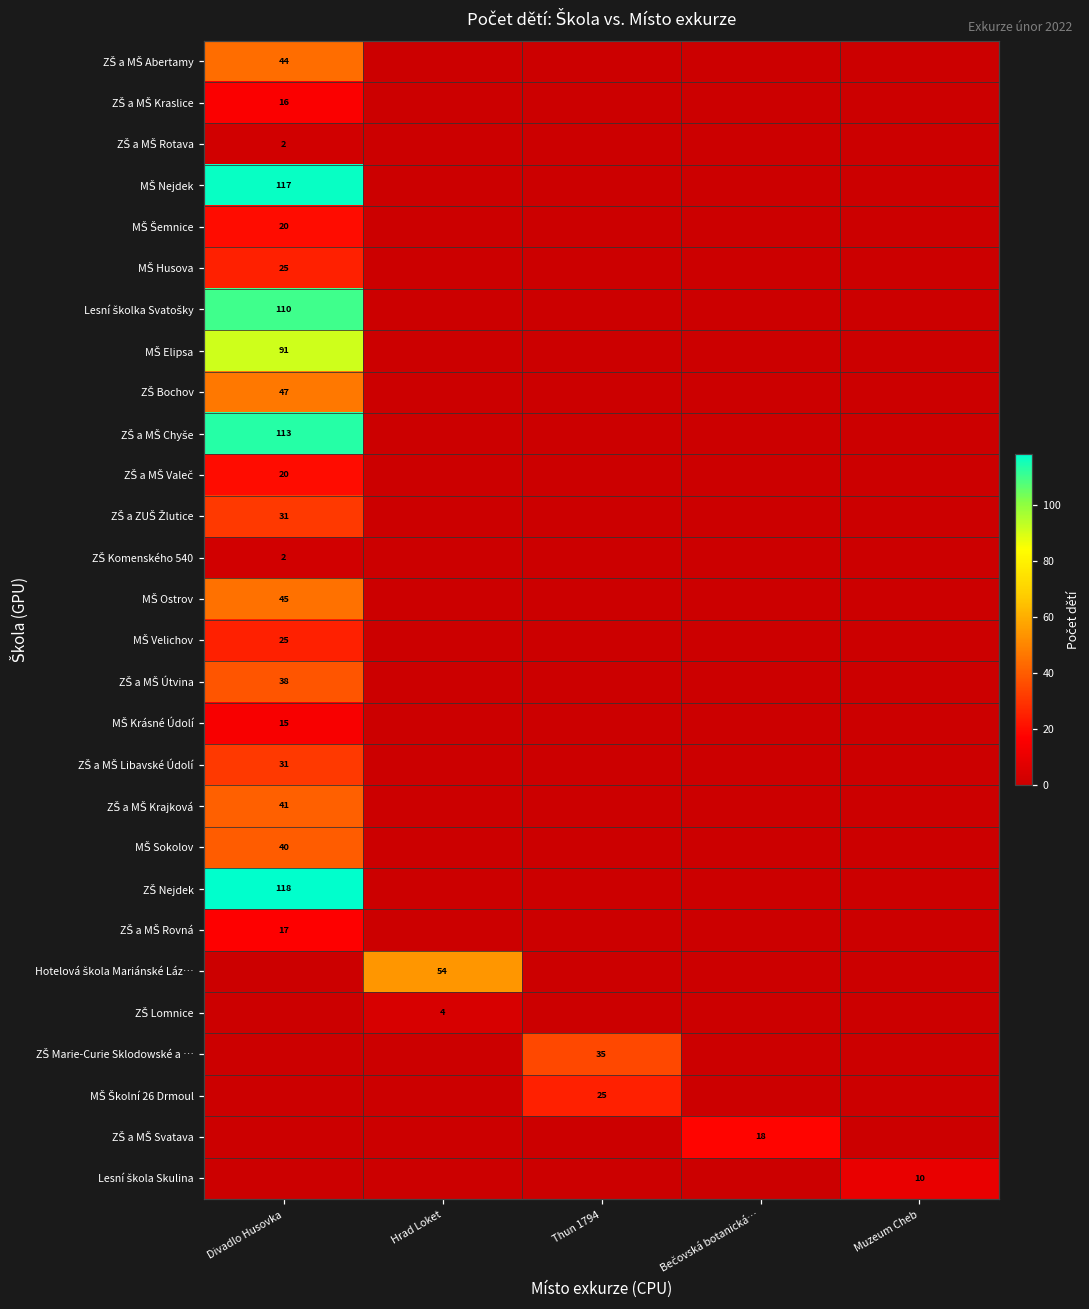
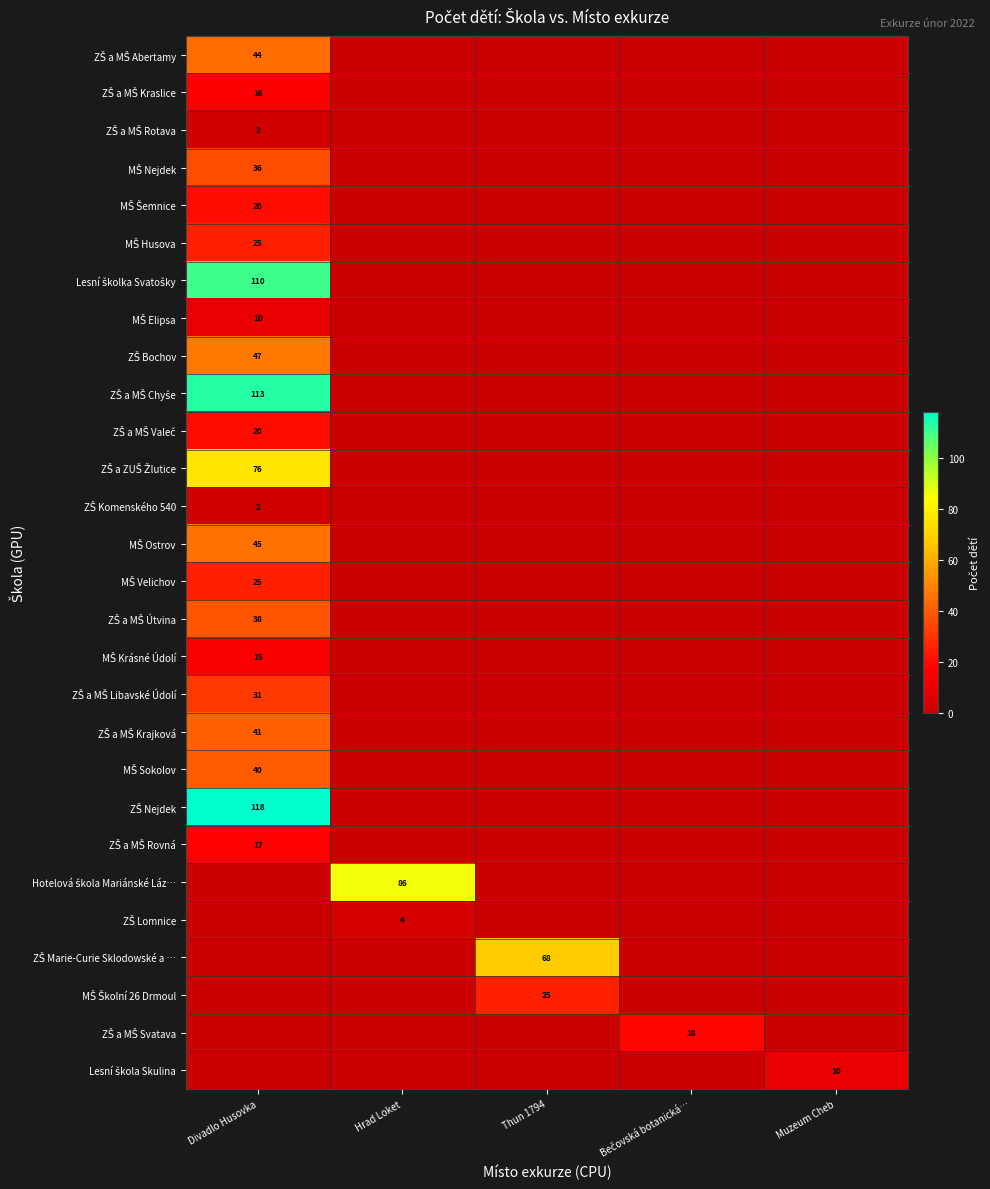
  {
    "ZŠ a MŠ Abertamy": {
      "Divadlo Husovka": 44
    },
    "ZŠ a MŠ Kraslice": {
      "Divadlo Husovka": 16
    },
    "ZŠ a MŠ Rotava": {
      "Divadlo Husovka": 2
    },
    "MŠ Nejdek": {
-     "Divadlo Husovka": 117
+     "Divadlo Husovka": 36
    },
    "MŠ Šemnice": {
      "Divadlo Husovka": 20
    },
    "MŠ Husova": {
      "Divadlo Husovka": 25
    },
    "Lesní školka Svatošky": {
      "Divadlo Husovka": 110
    },
    "MŠ Elipsa": {
-     "Divadlo Husovka": 91
+     "Divadlo Husovka": 10
    },
    "ZŠ Bochov": {
      "Divadlo Husovka": 47
    },
    "ZŠ a MŠ Chyše": {
      "Divadlo Husovka": 113
    },
    "ZŠ a MŠ Valeč": {
      "Divadlo Husovka": 20
    },
    "ZŠ a ZUŠ Žlutice": {
-     "Divadlo Husovka": 31
+     "Divadlo Husovka": 76
    },
    "ZŠ Komenského 540": {
      "Divadlo Husovka": 2
    },
    "MŠ Ostrov": {
      "Divadlo Husovka": 45
    },
    "MŠ Velichov": {
      "Divadlo Husovka": 25
    },
    "ZŠ a MŠ Útvina": {
      "Divadlo Husovka": 38
    },
    "MŠ Krásné Údolí": {
      "Divadlo Husovka": 15
    },
    "ZŠ a MŠ Libavské Údolí": {
      "Divadlo Husovka": 31
    },
    "ZŠ a MŠ Krajková": {
      "Divadlo Husovka": 41
    },
    "MŠ Sokolov": {
      "Divadlo Husovka": 40
    },
    "ZŠ Nejdek": {
      "Divadlo Husovka": 118
    },
    "ZŠ a MŠ Rovná": {
      "Divadlo Husovka": 17
    },
    "Hotelová škola Mariánské Láz…": {
-     "Hrad Loket": 54
+     "Hrad Loket": 86
    },
    "ZŠ Lomnice": {
      "Hrad Loket": 4
    },
    "ZŠ Marie-Curie Sklodowské a …": {
-     "Thun 1794": 35
+     "Thun 1794": 68
    },
    "MŠ Školní 26 Drmoul": {
      "Thun 1794": 25
    },
    "ZŠ a MŠ Svatava": {
      "Bečovská botanická…": 18
    },
    "Lesní škola Skulina": {
      "Muzeum Cheb": 10
    }
  }
